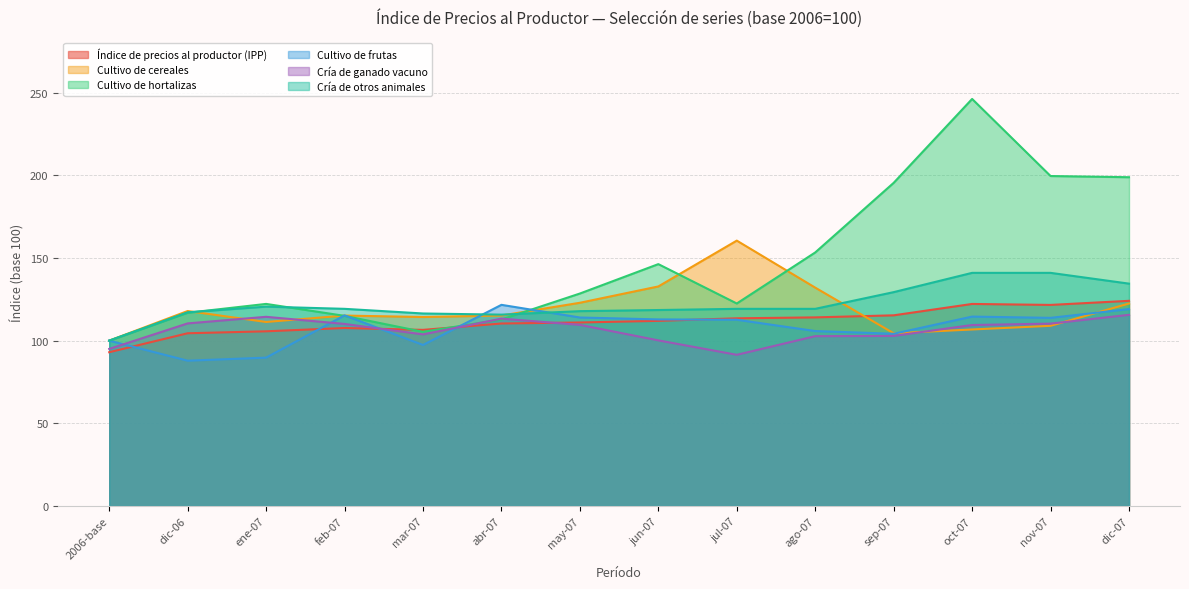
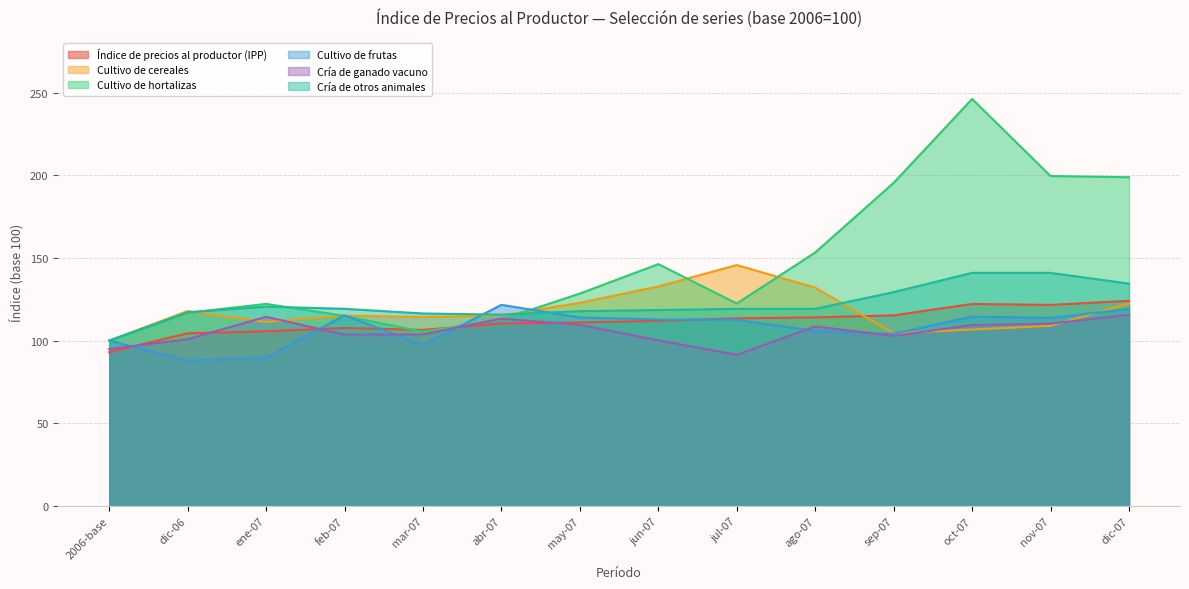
  {
    "Índice de precios al productor (IPP)": {
      "2006-base": 93,
      "dic-06": 104,
      "ene-07": 106,
      "feb-07": 108,
      "abr-07": 110,
      "ago-07": 114,
      "sep-07": 115,
      "oct-07": 122,
      "nov-07": 122,
      "dic-07": 124
    },
    "Cultivo de cereales": {
      "ene-07": 111,
      "mar-07": 114,
      "may-07": 123,
      "jun-07": 133,
-     "jul-07": 161,
+     "jul-07": 146,
      "ago-07": 132,
      "oct-07": 107,
      "dic-07": 122
    },
    "Cría de ganado vacuno": {
      "2006-base": 95,
-     "dic-06": 110,
+     "dic-06": 101,
      "ene-07": 114,
-     "feb-07": 110,
+     "feb-07": 104,
      "mar-07": 104,
      "jun-07": 100,
      "jul-07": 91,
-     "ago-07": 103,
+     "ago-07": 109,
      "oct-07": 109,
      "dic-07": 116
    }
  }
